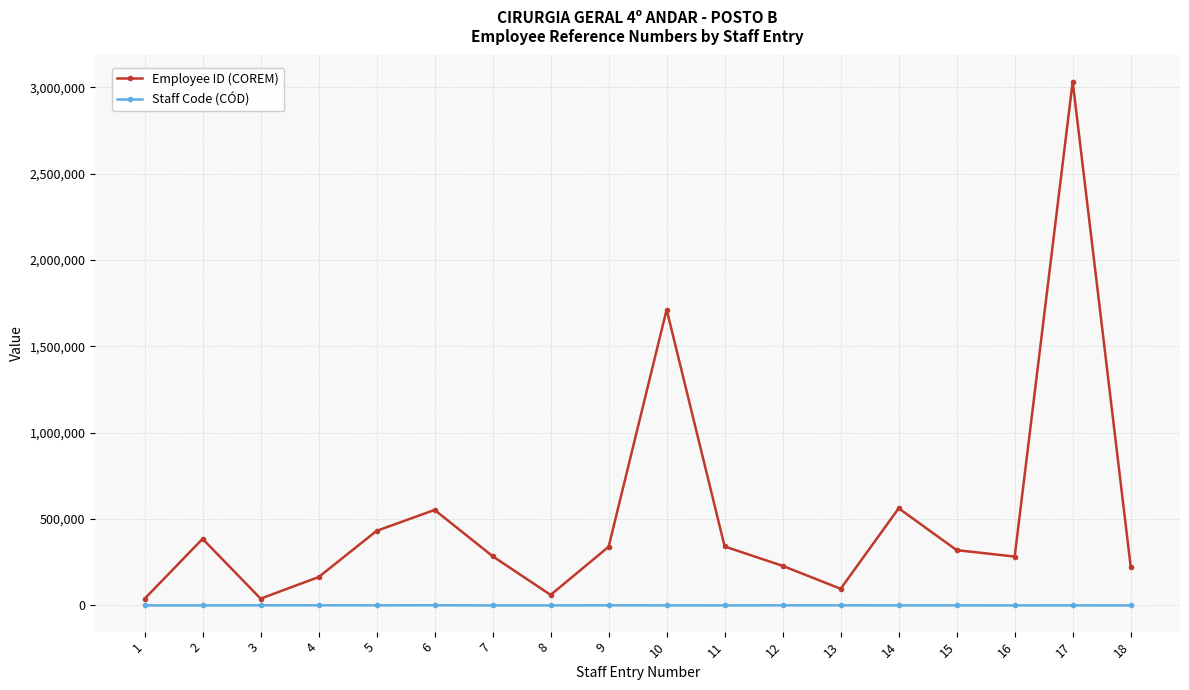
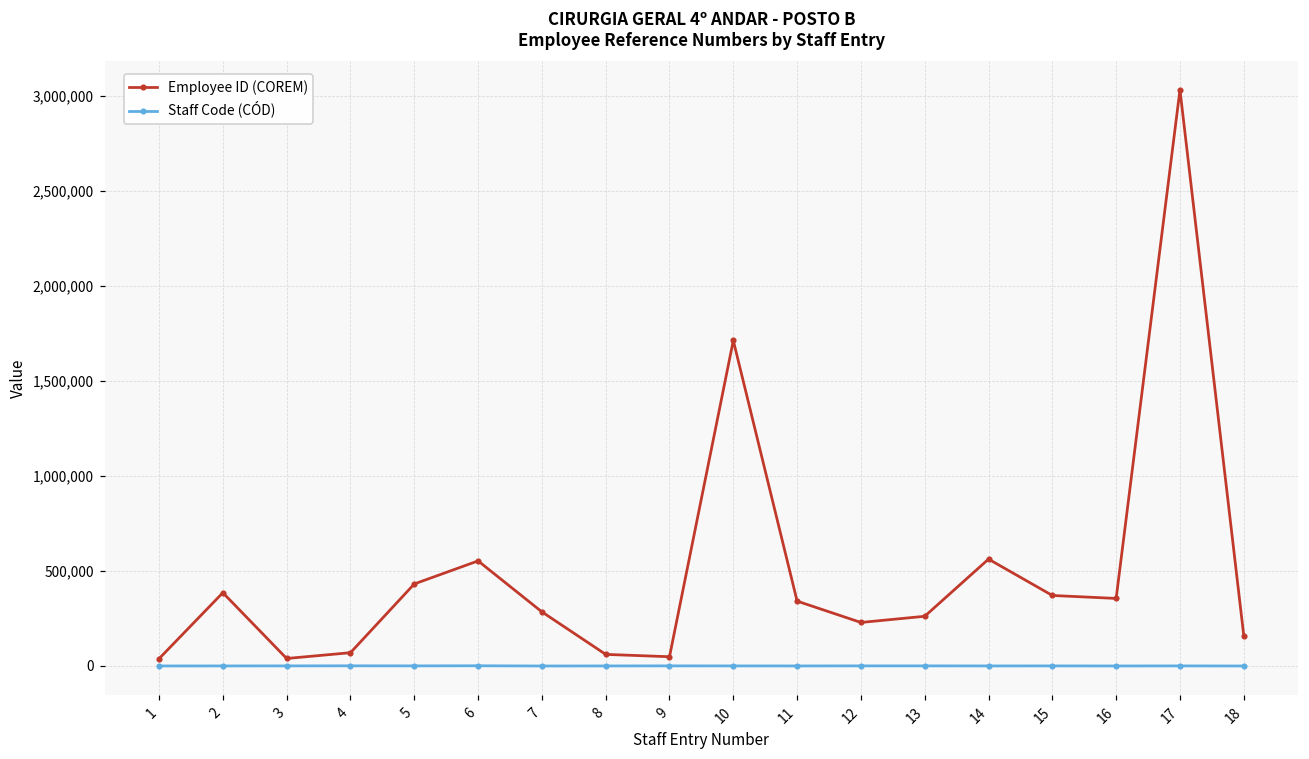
  {
    "Employee ID (COREM)": {
      "1": "40,000",
      "2": "390,000",
      "3": "40,000",
-     "4": "160,000",
+     "4": "70,000",
      "5": "430,000",
      "6": "550,000",
      "7": "280,000",
      "8": "60,000",
-     "9": "340,000",
+     "9": "50,000",
      "10": "1,710,000",
      "11": "340,000",
      "12": "230,000",
-     "13": "100,000",
+     "13": "260,000",
      "14": "560,000",
-     "15": "320,000",
-     "16": "280,000",
+     "15": "370,000",
+     "16": "360,000",
      "17": "3,030,000",
-     "18": "230,000"
+     "18": "160,000"
    },
    "Staff Code (CÓD)": {
      "1": "0",
      "2": "0",
      "3": "0",
      "4": "0",
      "5": "0",
      "6": "0",
      "7": "0",
      "8": "0",
      "9": "0",
      "10": "0",
      "11": "0",
      "12": "0",
      "13": "0",
      "14": "0",
      "15": "0",
      "16": "0",
      "17": "0",
      "18": "0"
    }
  }
